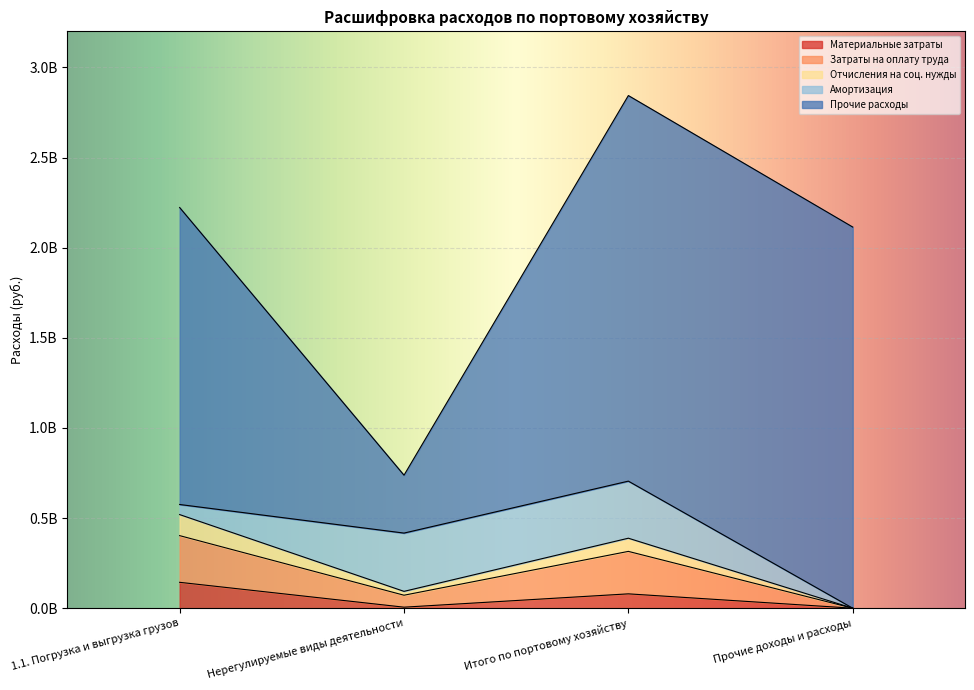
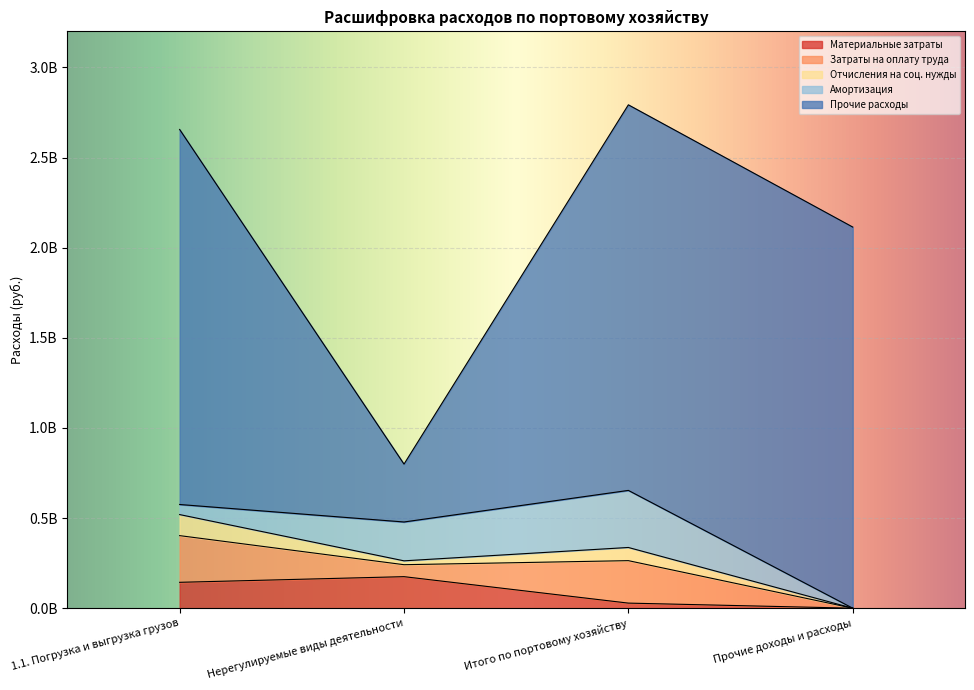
  {
    "Материальные затраты": {
      "1.1. Погрузка и выгрузка грузов": 140000000,
-     "Нерегулируемые виды деятельности": 10000000,
-     "Итого по портовому хозяйству": 80000000
+     "Нерегулируемые виды деятельности": 170000000,
+     "Итого по портовому хозяйству": 30000000
    },
    "Затраты на оплату труда": {
      "1.1. Погрузка и выгрузка грузов": 260000000,
      "Нерегулируемые виды деятельности": 70000000,
      "Итого по портовому хозяйству": 240000000
    },
    "Отчисления на соц. нужды": {
      "1.1. Погрузка и выгрузка грузов": 120000000,
      "Нерегулируемые виды деятельности": 20000000,
      "Итого по портовому хозяйству": 70000000
    },
    "Амортизация": {
      "1.1. Погрузка и выгрузка грузов": 60000000,
-     "Нерегулируемые виды деятельности": 320000000,
+     "Нерегулируемые виды деятельности": 220000000,
      "Итого по портовому хозяйству": 320000000
    },
    "Прочие расходы": {
-     "1.1. Погрузка и выгрузка грузов": 1650000000,
+     "1.1. Погрузка и выгрузка грузов": 2080000000,
      "Нерегулируемые виды деятельности": 320000000,
      "Итого по портовому хозяйству": 2140000000,
      "Прочие доходы и расходы": 2110000000
    }
  }
